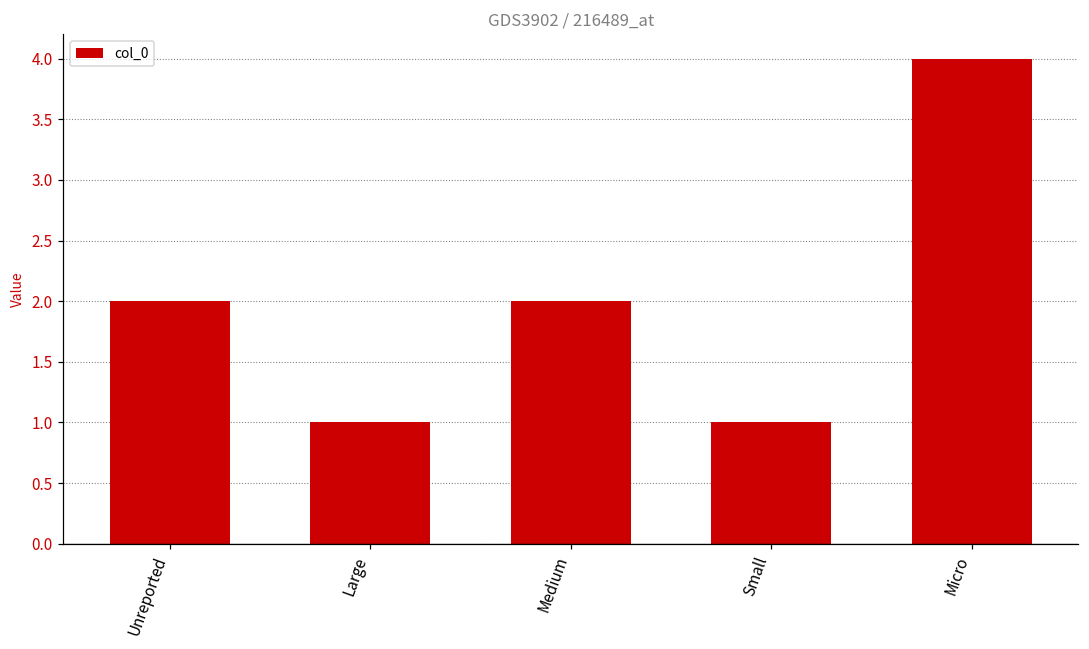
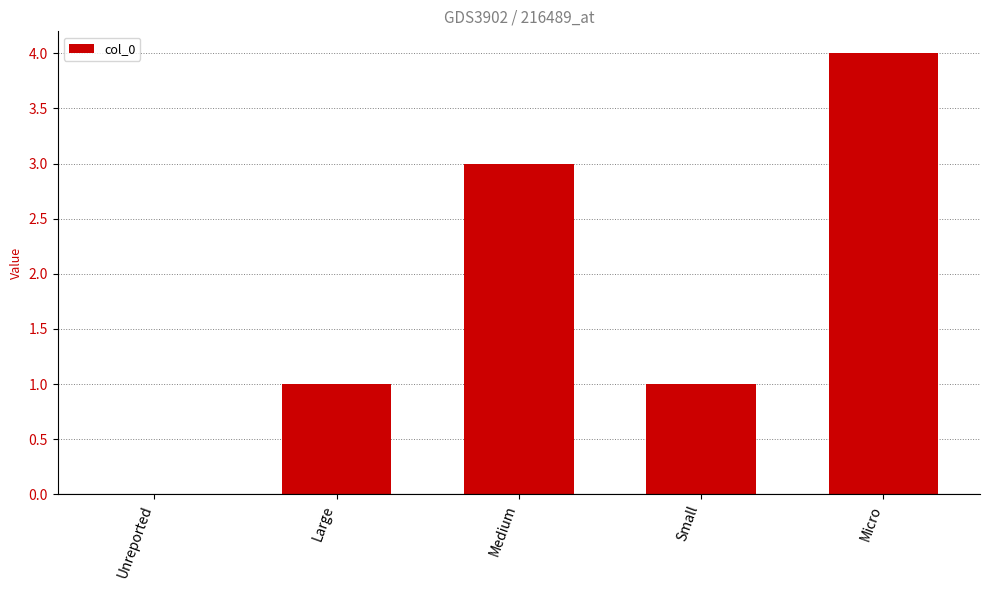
  {
-   "Unreported": 2,
+   "Unreported": 0,
    "Large": 1,
-   "Medium": 2,
+   "Medium": 3,
    "Small": 1,
    "Micro": 4
  }
